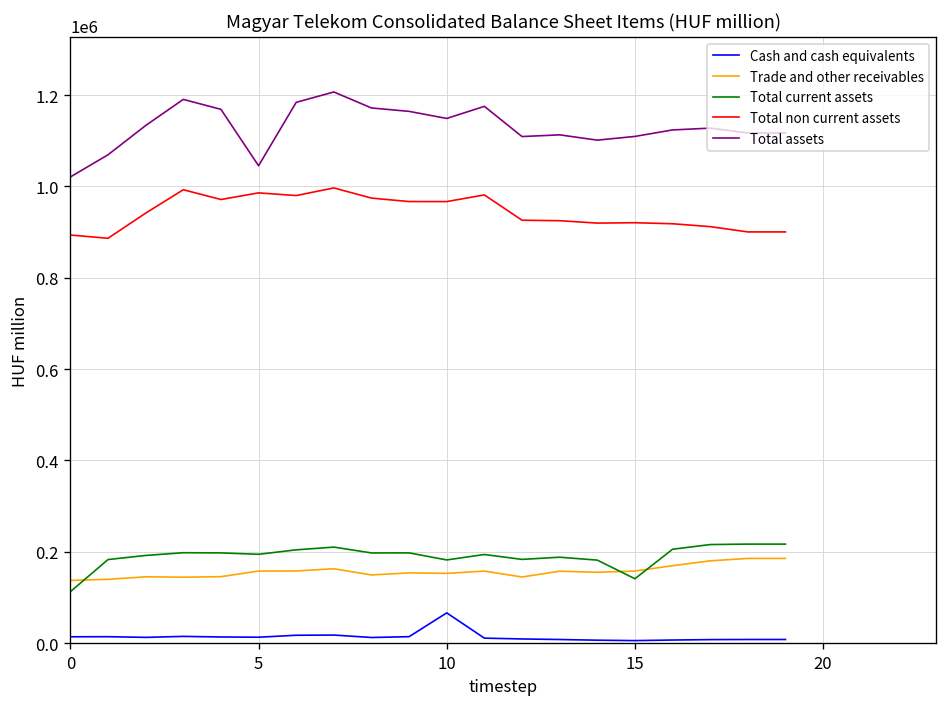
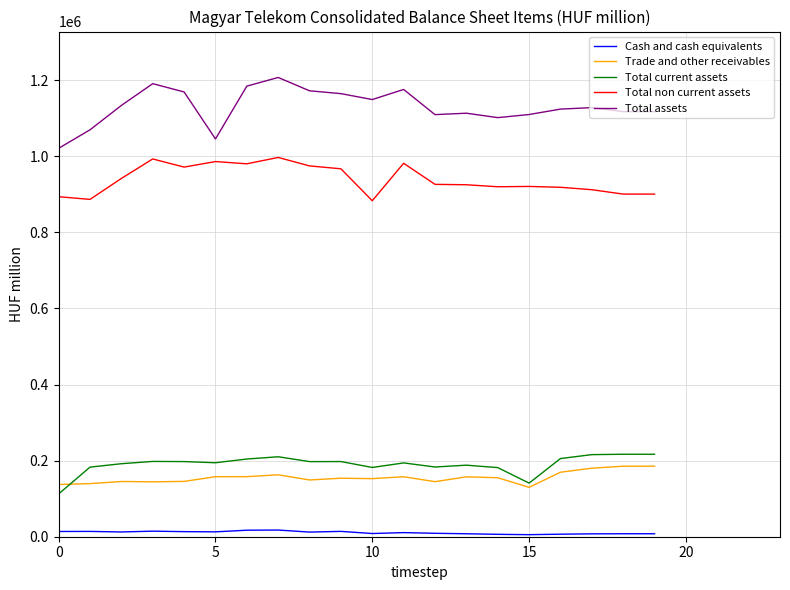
  {
    "Cash and cash equivalents": {
      "0": 10000,
      "5": 10000,
-     "10": 70000,
+     "10": 10000,
      "15": 10000
    },
    "Trade and other receivables": {
      "0": 140000,
      "5": 160000,
      "10": 150000,
-     "15": 160000
+     "15": 130000
    },
    "Total current assets": {
      "0": 110000,
      "5": 190000,
      "10": 180000,
      "15": 140000
    },
    "Total non current assets": {
      "0": 890000,
      "5": 990000,
-     "10": 970000,
+     "10": 880000,
      "15": 920000
    },
    "Total assets": {
      "0": 1020000,
      "5": 1050000,
      "10": 1150000,
      "15": 1110000
    }
  }
